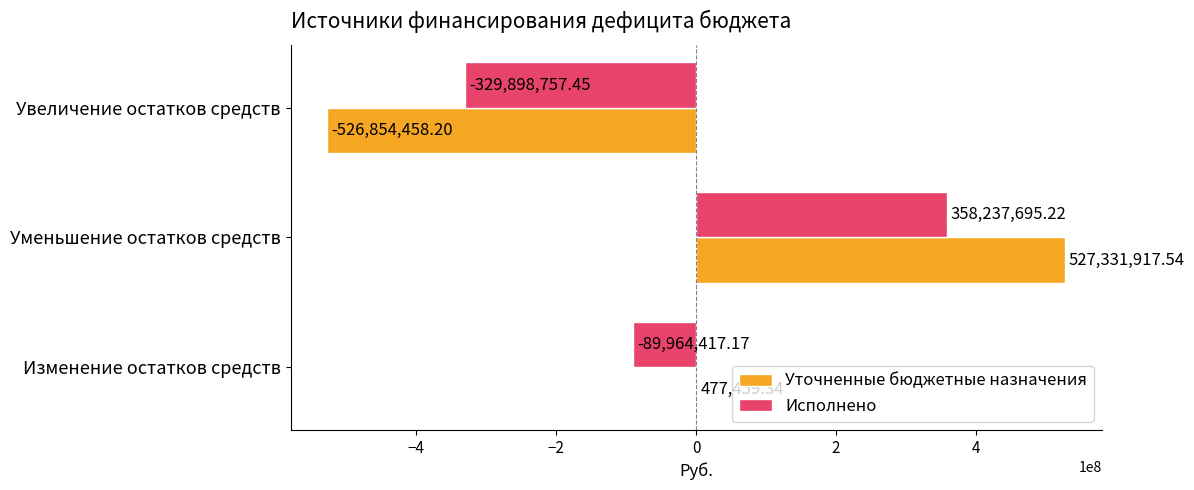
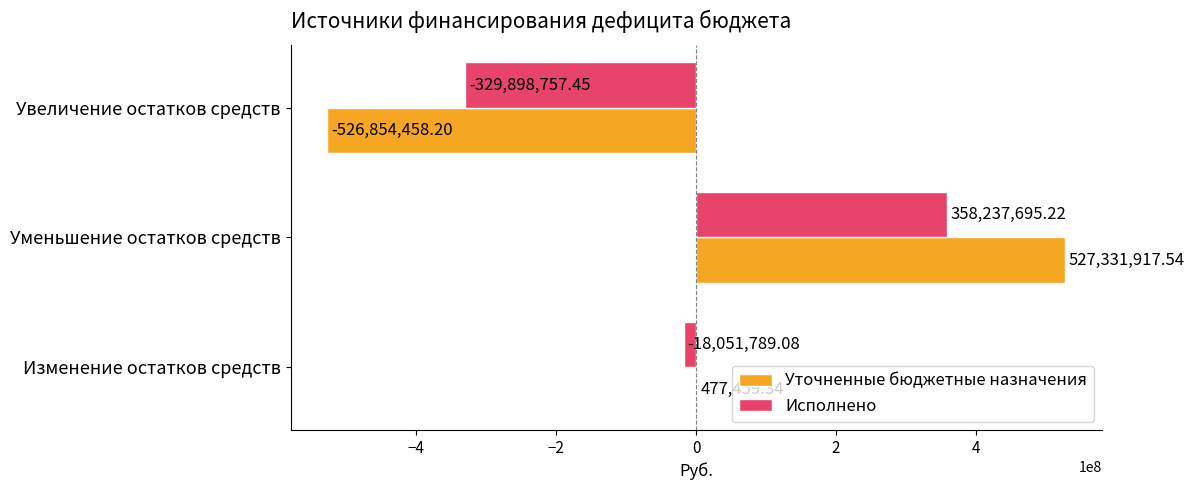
  {
    "Уточненные бюджетные назначения": {
      "Увеличение остатков средств": "-526,854,458.20",
      "Уменьшение остатков средств": "527,331,917.54"
    },
    "Исполнено": {
      "Увеличение остатков средств": "-329,898,757.45",
      "Уменьшение остатков средств": "358,237,695.22",
-     "Изменение остатков средств": "-89,964,417.17"
+     "Изменение остатков средств": "-18,051,789.08"
    }
  }
